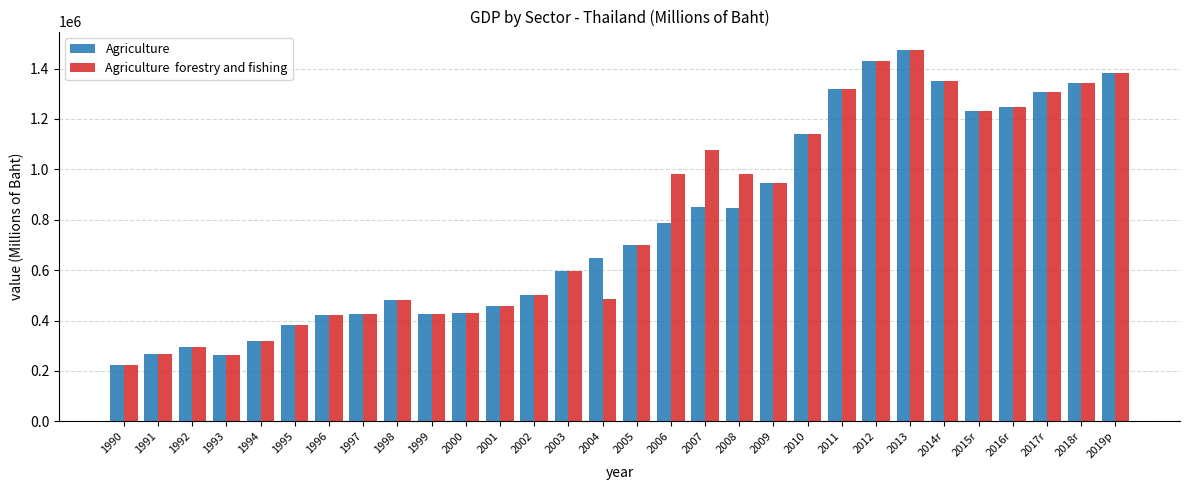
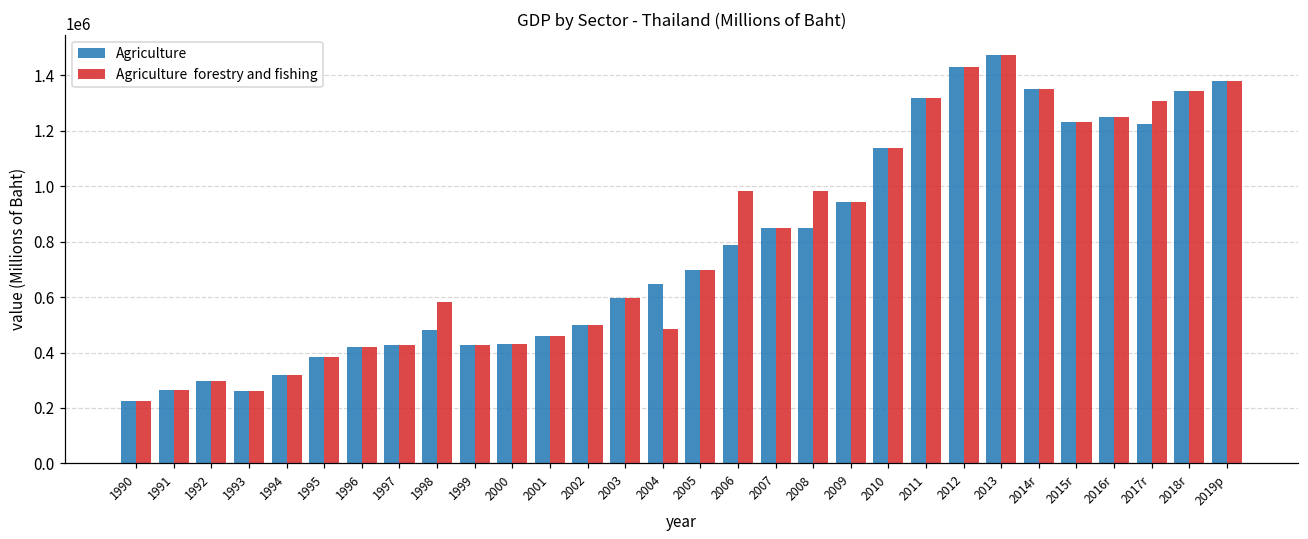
  {
    "Agriculture": {
      "1990": 230000,
      "1991": 270000,
      "1992": 300000,
      "1993": 260000,
      "1994": 320000,
      "1995": 380000,
      "1996": 420000,
      "1997": 430000,
      "1998": 480000,
      "1999": 430000,
      "2000": 430000,
      "2001": 460000,
      "2002": 500000,
      "2003": 600000,
      "2004": 650000,
      "2005": 700000,
      "2006": 790000,
      "2007": 850000,
      "2008": 850000,
      "2009": 940000,
      "2010": 1140000,
      "2011": 1320000,
      "2012": 1430000,
      "2013": 1470000,
      "2014r": 1350000,
      "2015r": 1230000,
      "2016r": 1250000,
-     "2017r": 1310000,
+     "2017r": 1220000,
      "2018r": 1340000,
      "2019p": 1380000
    },
    "Agriculture forestry and fishing": {
      "1990": 230000,
      "1991": 270000,
      "1992": 300000,
      "1993": 260000,
      "1994": 320000,
      "1995": 380000,
      "1996": 420000,
      "1997": 430000,
-     "1998": 480000,
+     "1998": 580000,
      "1999": 430000,
      "2000": 430000,
      "2001": 460000,
      "2002": 500000,
      "2003": 600000,
      "2004": 480000,
      "2005": 700000,
      "2006": 980000,
-     "2007": 1080000,
+     "2007": 850000,
      "2008": 980000,
      "2009": 940000,
      "2010": 1140000,
      "2011": 1320000,
      "2012": 1430000,
      "2013": 1470000,
      "2014r": 1350000,
      "2015r": 1230000,
      "2016r": 1250000,
      "2017r": 1310000,
      "2018r": 1340000,
      "2019p": 1380000
    }
  }
